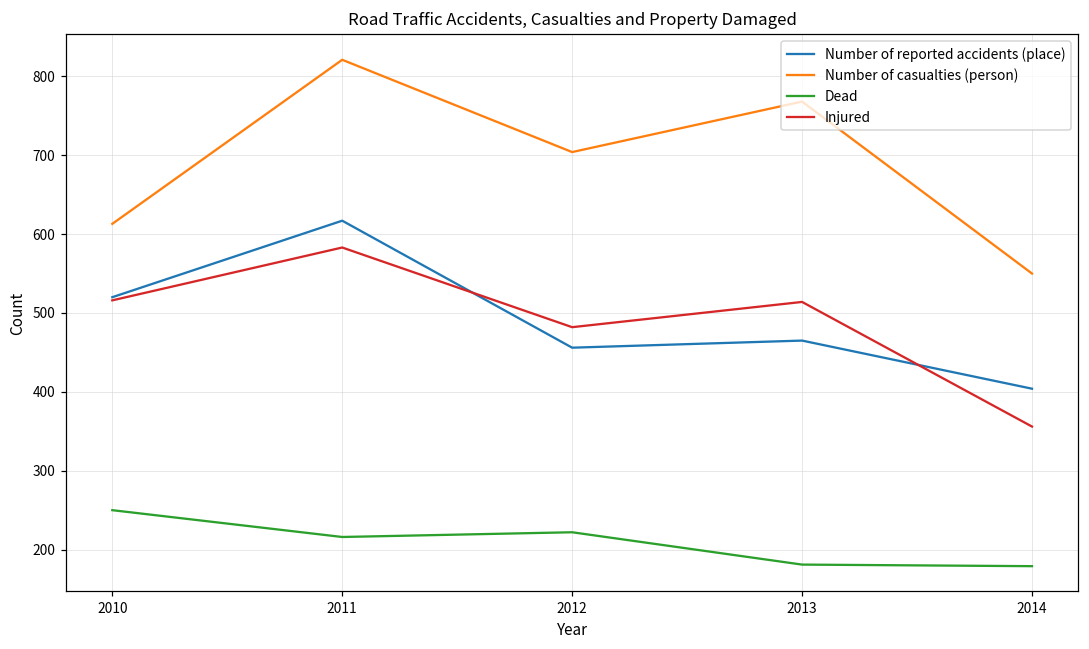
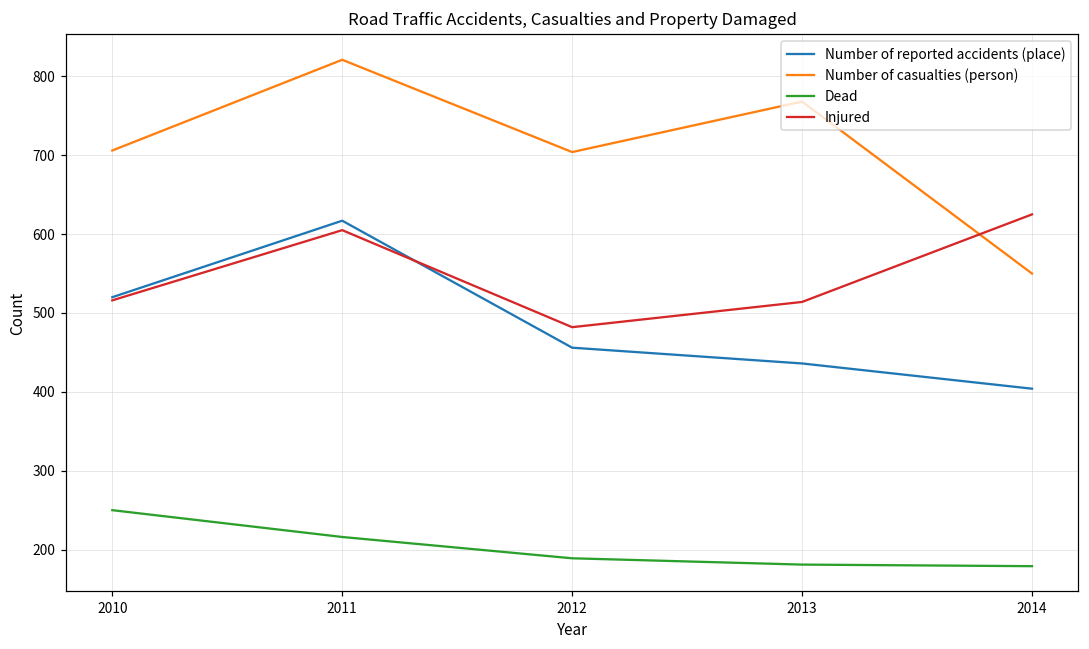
  {
    "Number of reported accidents (place)": {
      "2010": 520,
      "2011": 620,
      "2012": 460,
-     "2013": 470,
+     "2013": 440,
      "2014": 400
    },
    "Number of casualties (person)": {
-     "2010": 610,
+     "2010": 710,
      "2011": 820,
      "2012": 700,
      "2014": 550
    },
    "Dead": {
      "2010": 250,
      "2011": 220,
-     "2012": 220,
+     "2012": 190,
      "2013": 180,
      "2014": 180
    },
    "Injured": {
      "2010": 520,
-     "2011": 580,
+     "2011": 610,
      "2012": 480,
      "2013": 510,
-     "2014": 360
+     "2014": 630
    }
  }
